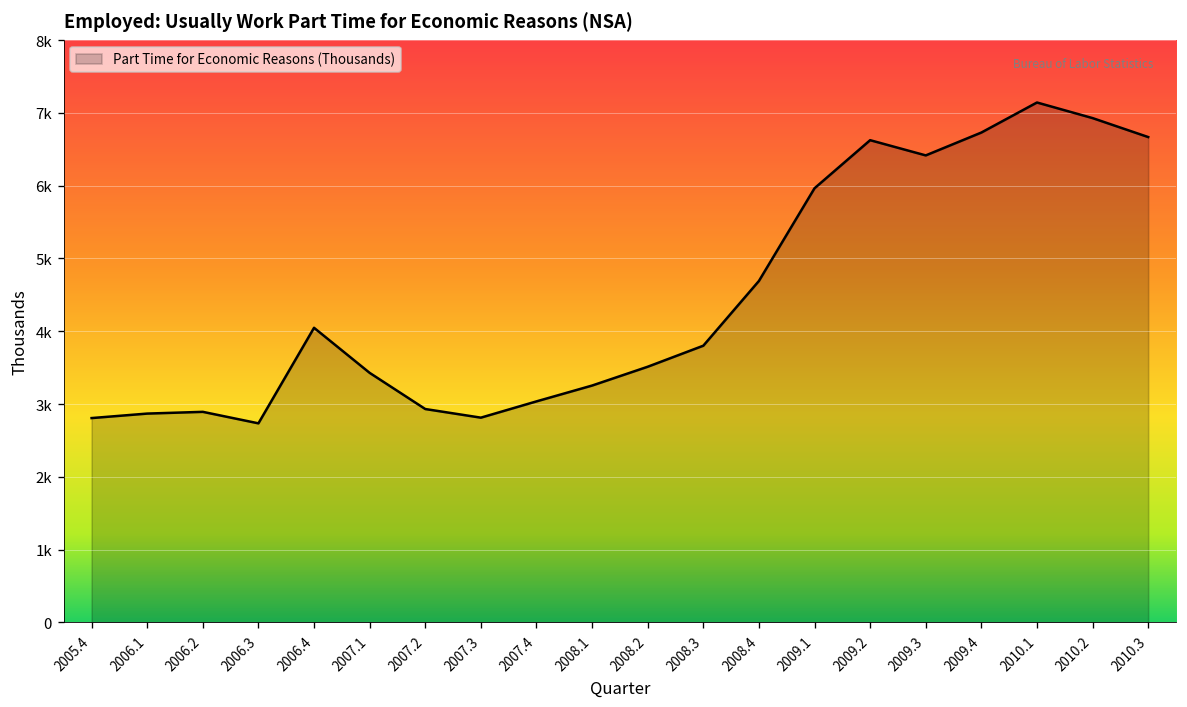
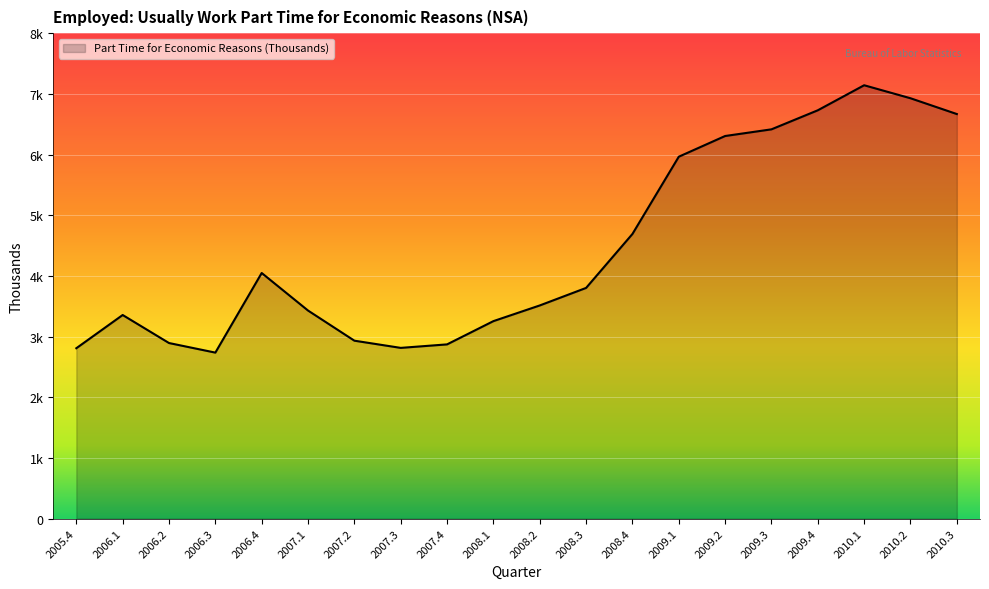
  {
    "2005.4": 2800,
-   "2006.1": 2900,
+   "2006.1": 3400,
    "2006.2": 2900,
    "2006.3": 2700,
    "2006.4": 4000,
    "2007.1": 3400,
    "2007.2": 2900,
    "2007.3": 2800,
-   "2007.4": 3000,
+   "2007.4": 2900,
    "2008.1": 3300,
    "2008.2": 3500,
    "2008.3": 3800,
    "2008.4": 4700,
    "2009.1": 6000,
-   "2009.2": 6600,
+   "2009.2": 6300,
    "2009.3": 6400,
    "2009.4": 6700,
    "2010.1": 7100,
    "2010.2": 6900,
    "2010.3": 6700
  }
